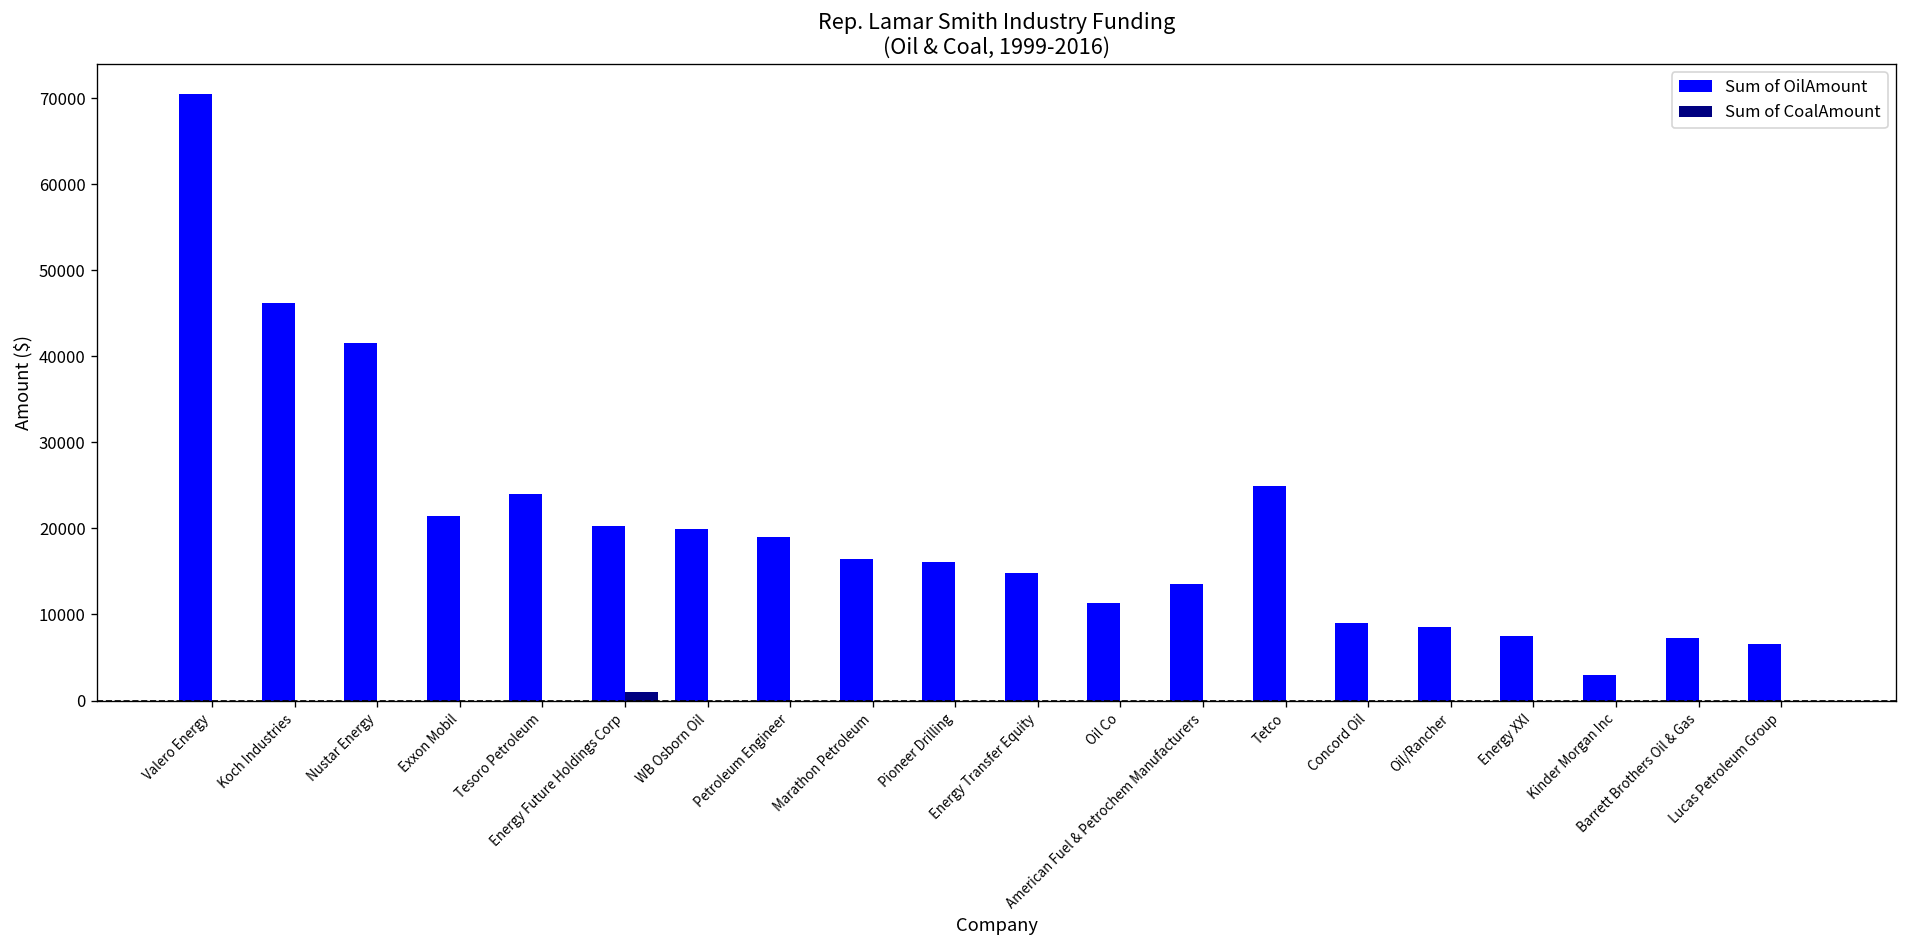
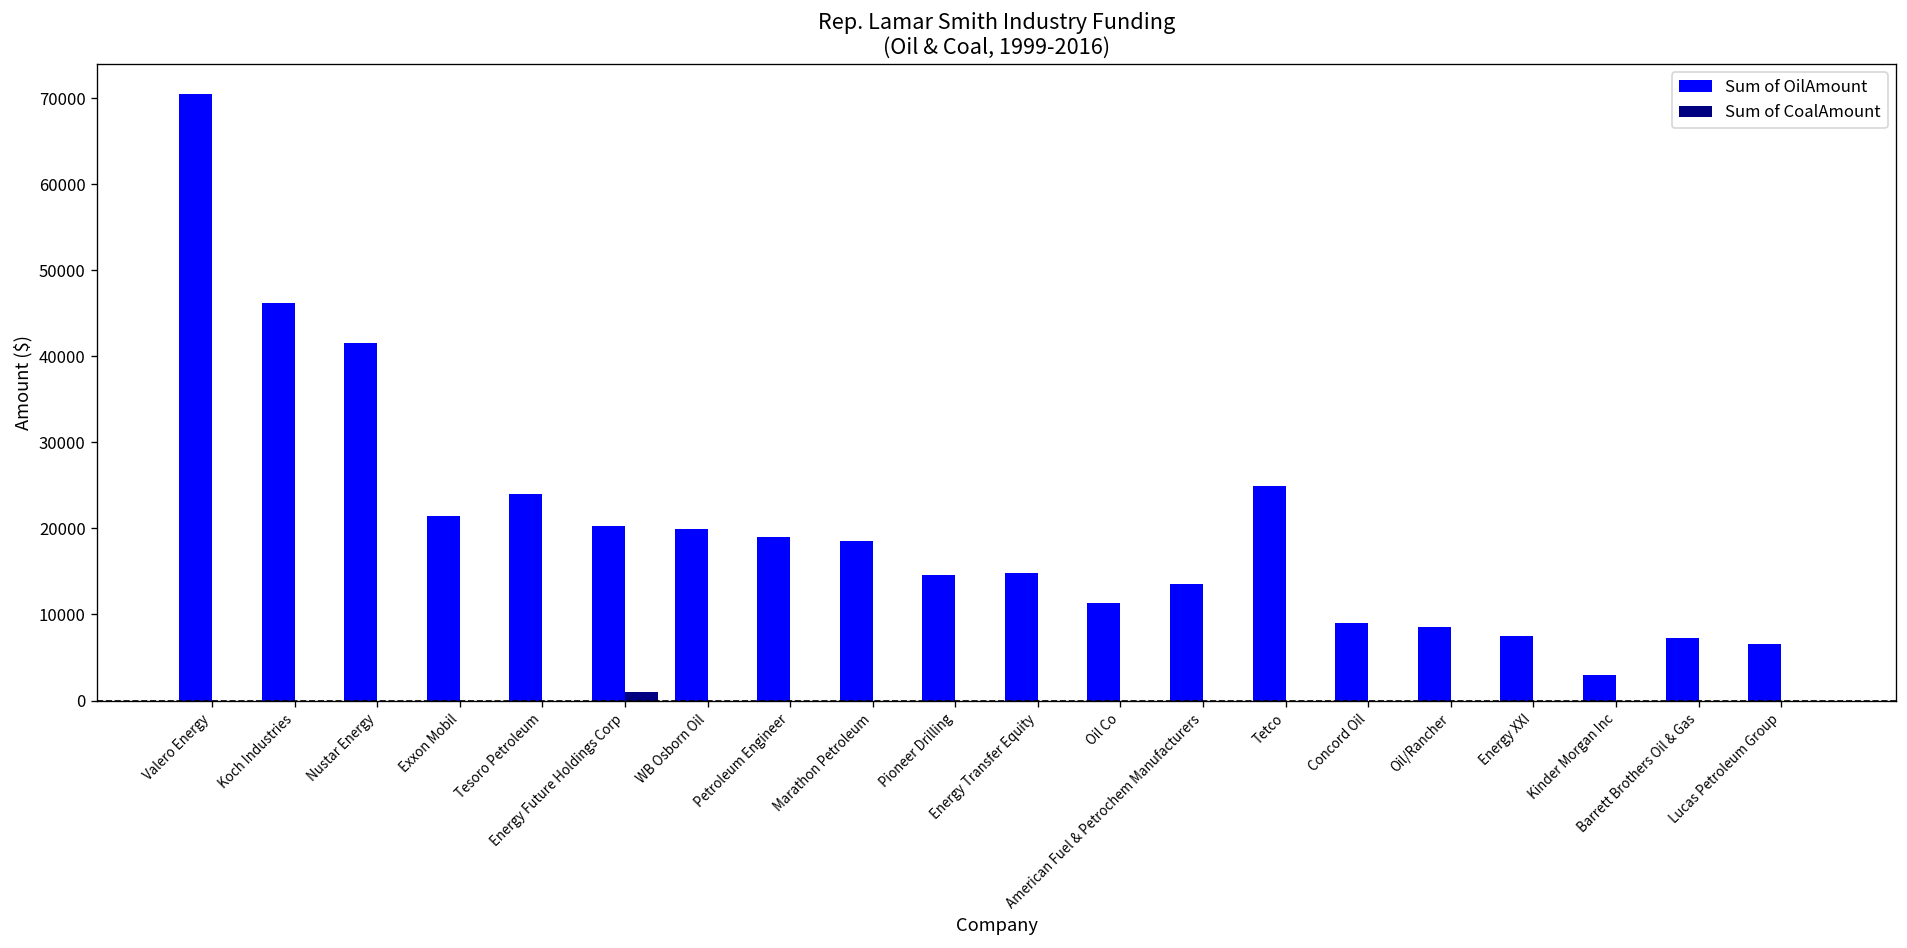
  {
    "Sum of OilAmount": {
      "Valero Energy": 70000,
      "Koch Industries": 46000,
      "Nustar Energy": 42000,
      "Exxon Mobil": 21000,
      "Tesoro Petroleum": 24000,
      "Energy Future Holdings Corp": 20000,
      "WB Osborn Oil": 20000,
      "Petroleum Engineer": 19000,
-     "Marathon Petroleum": 16000,
-     "Pioneer Drilling": 16000,
+     "Marathon Petroleum": 19000,
+     "Pioneer Drilling": 15000,
      "Energy Transfer Equity": 15000,
      "Oil Co": 11000,
      "American Fuel & Petrochem Manufacturers": 14000,
      "Tetco": 25000,
      "Concord Oil": 9000,
      "Oil/Rancher": 9000,
      "Energy XXI": 8000,
      "Kinder Morgan Inc": 3000,
      "Barrett Brothers Oil & Gas": 7000,
      "Lucas Petroleum Group": 7000
    },
    "Sum of CoalAmount": {
      "Valero Energy": 0,
      "Koch Industries": 0,
      "Nustar Energy": 0,
      "Exxon Mobil": 0,
      "Tesoro Petroleum": 0,
      "Energy Future Holdings Corp": 1000,
      "WB Osborn Oil": 0,
      "Petroleum Engineer": 0,
      "Marathon Petroleum": 0,
      "Pioneer Drilling": 0,
      "Energy Transfer Equity": 0,
      "Oil Co": 0,
      "American Fuel & Petrochem Manufacturers": 0,
      "Tetco": 0,
      "Concord Oil": 0,
      "Oil/Rancher": 0,
      "Energy XXI": 0,
      "Kinder Morgan Inc": 0,
      "Barrett Brothers Oil & Gas": 0,
      "Lucas Petroleum Group": 0
    }
  }
